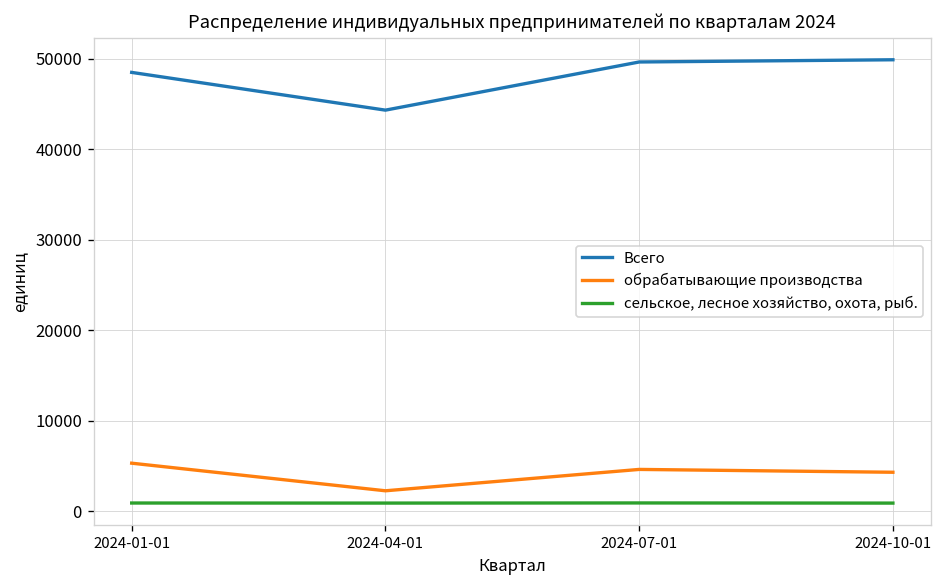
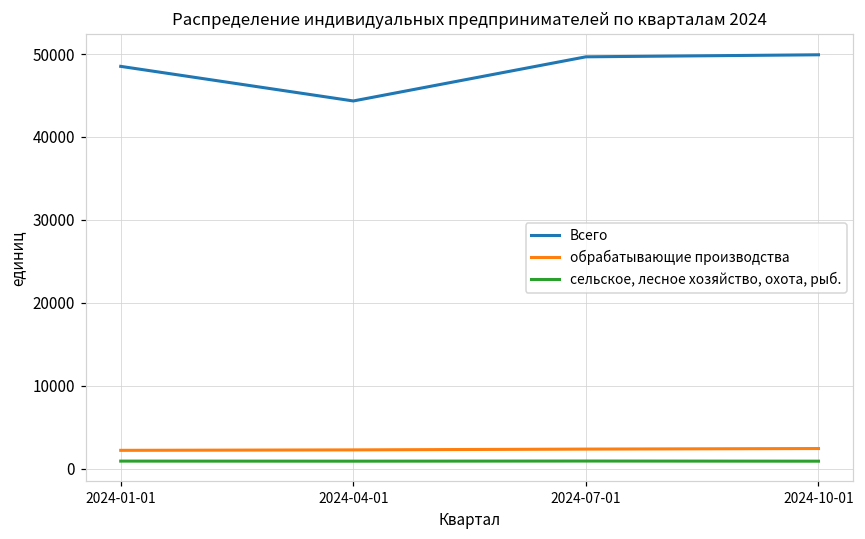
  {
    "Всего": {
      "2024-01-01": 49000,
      "2024-04-01": 44000,
      "2024-07-01": 50000,
      "2024-10-01": 50000
    },
    "обрабатывающие производства": {
-     "2024-01-01": 5000,
+     "2024-01-01": 2000,
      "2024-04-01": 2000,
-     "2024-07-01": 5000,
-     "2024-10-01": 4000
+     "2024-07-01": 2000,
+     "2024-10-01": 2000
    },
    "сельское, лесное хозяйство, охота, рыб.": {
      "2024-01-01": 1000,
      "2024-04-01": 1000,
      "2024-07-01": 1000,
      "2024-10-01": 1000
    }
  }
